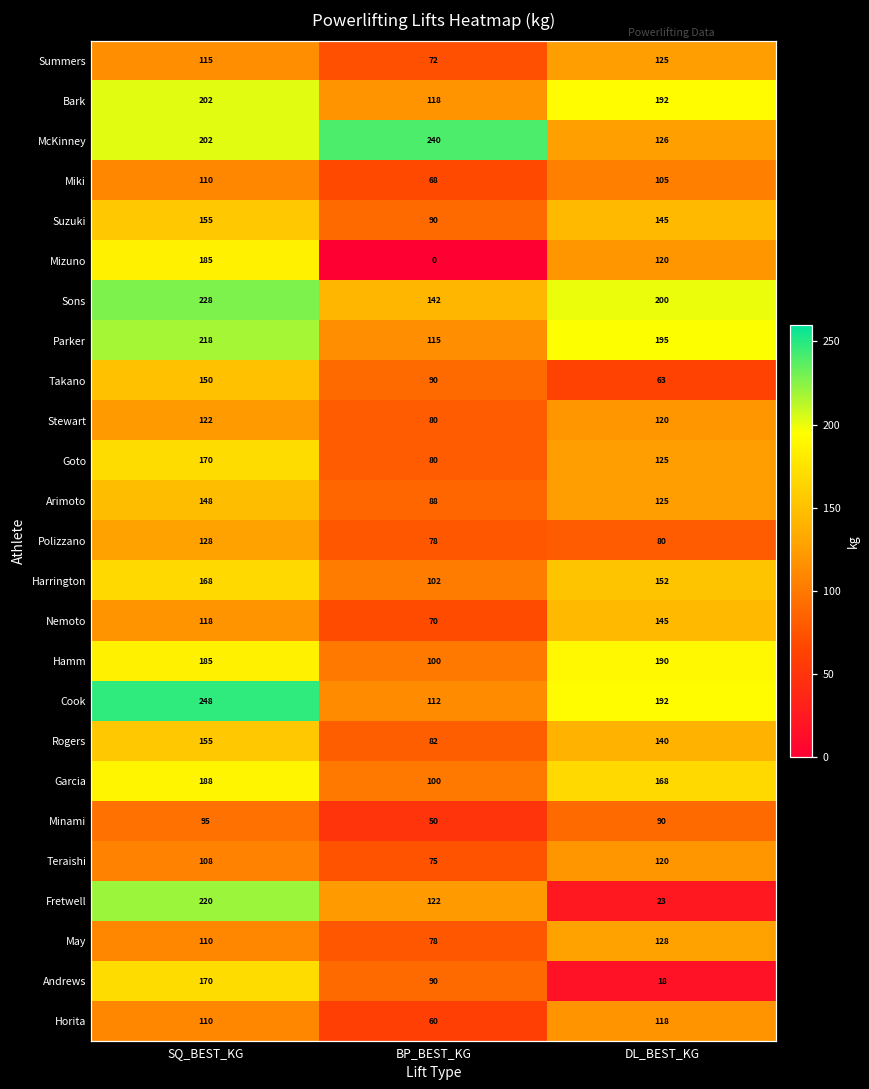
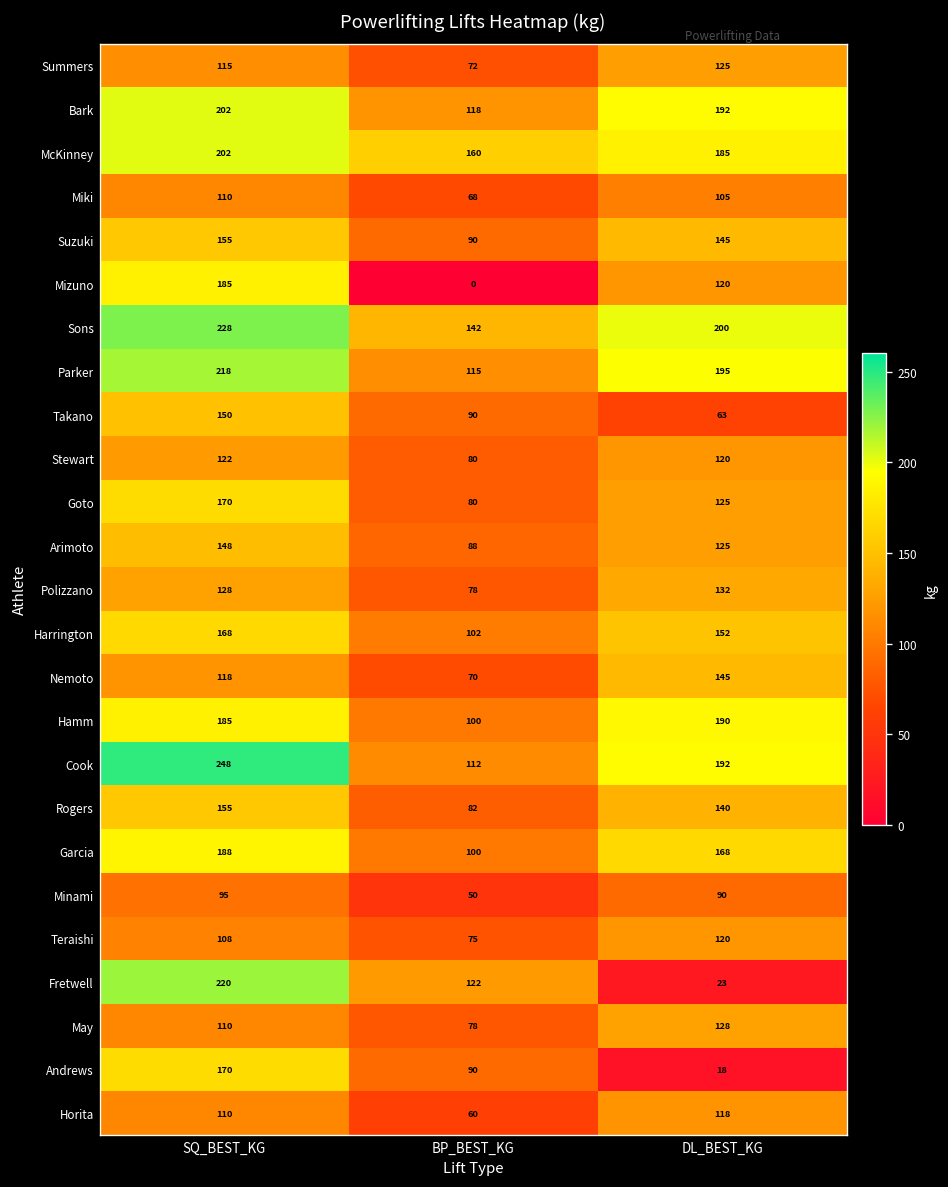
  {
    "Summers": {
      "SQ_BEST_KG": 115,
      "BP_BEST_KG": 72,
      "DL_BEST_KG": 125
    },
    "Bark": {
      "SQ_BEST_KG": 202,
      "BP_BEST_KG": 118,
      "DL_BEST_KG": 192
    },
    "McKinney": {
      "SQ_BEST_KG": 202,
-     "BP_BEST_KG": 240,
-     "DL_BEST_KG": 126
+     "BP_BEST_KG": 160,
+     "DL_BEST_KG": 185
    },
    "Miki": {
      "SQ_BEST_KG": 110,
      "BP_BEST_KG": 68,
      "DL_BEST_KG": 105
    },
    "Suzuki": {
      "SQ_BEST_KG": 155,
      "BP_BEST_KG": 90,
      "DL_BEST_KG": 145
    },
    "Mizuno": {
      "SQ_BEST_KG": 185,
      "BP_BEST_KG": 0,
      "DL_BEST_KG": 120
    },
    "Sons": {
      "SQ_BEST_KG": 228,
      "BP_BEST_KG": 142,
      "DL_BEST_KG": 200
    },
    "Parker": {
      "SQ_BEST_KG": 218,
      "BP_BEST_KG": 115,
      "DL_BEST_KG": 195
    },
    "Takano": {
      "SQ_BEST_KG": 150,
      "BP_BEST_KG": 90,
      "DL_BEST_KG": 63
    },
    "Stewart": {
      "SQ_BEST_KG": 122,
      "BP_BEST_KG": 80,
      "DL_BEST_KG": 120
    },
    "Goto": {
      "SQ_BEST_KG": 170,
      "BP_BEST_KG": 80,
      "DL_BEST_KG": 125
    },
    "Arimoto": {
      "SQ_BEST_KG": 148,
      "BP_BEST_KG": 88,
      "DL_BEST_KG": 125
    },
    "Polizzano": {
      "SQ_BEST_KG": 128,
      "BP_BEST_KG": 78,
-     "DL_BEST_KG": 80
+     "DL_BEST_KG": 132
    },
    "Harrington": {
      "SQ_BEST_KG": 168,
      "BP_BEST_KG": 102,
      "DL_BEST_KG": 152
    },
    "Nemoto": {
      "SQ_BEST_KG": 118,
      "BP_BEST_KG": 70,
      "DL_BEST_KG": 145
    },
    "Hamm": {
      "SQ_BEST_KG": 185,
      "BP_BEST_KG": 100,
      "DL_BEST_KG": 190
    },
    "Cook": {
      "SQ_BEST_KG": 248,
      "BP_BEST_KG": 112,
      "DL_BEST_KG": 192
    },
    "Rogers": {
      "SQ_BEST_KG": 155,
      "BP_BEST_KG": 82,
      "DL_BEST_KG": 140
    },
    "Garcia": {
      "SQ_BEST_KG": 188,
      "BP_BEST_KG": 100,
      "DL_BEST_KG": 168
    },
    "Minami": {
      "SQ_BEST_KG": 95,
      "BP_BEST_KG": 50,
      "DL_BEST_KG": 90
    },
    "Teraishi": {
      "SQ_BEST_KG": 108,
      "BP_BEST_KG": 75,
      "DL_BEST_KG": 120
    },
    "Fretwell": {
      "SQ_BEST_KG": 220,
      "BP_BEST_KG": 122,
      "DL_BEST_KG": 23
    },
    "May": {
      "SQ_BEST_KG": 110,
      "BP_BEST_KG": 78,
      "DL_BEST_KG": 128
    },
    "Andrews": {
      "SQ_BEST_KG": 170,
      "BP_BEST_KG": 90,
      "DL_BEST_KG": 18
    },
    "Horita": {
      "SQ_BEST_KG": 110,
      "BP_BEST_KG": 60,
      "DL_BEST_KG": 118
    }
  }
